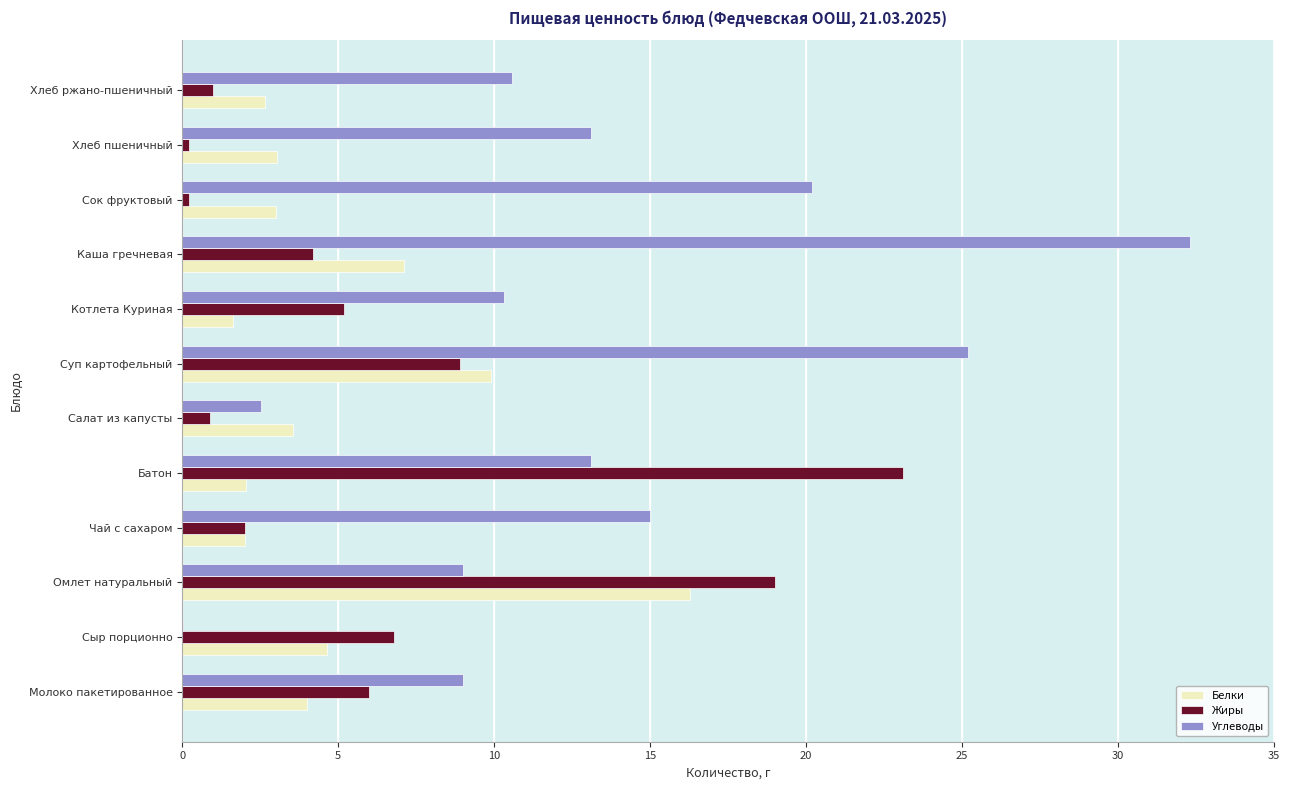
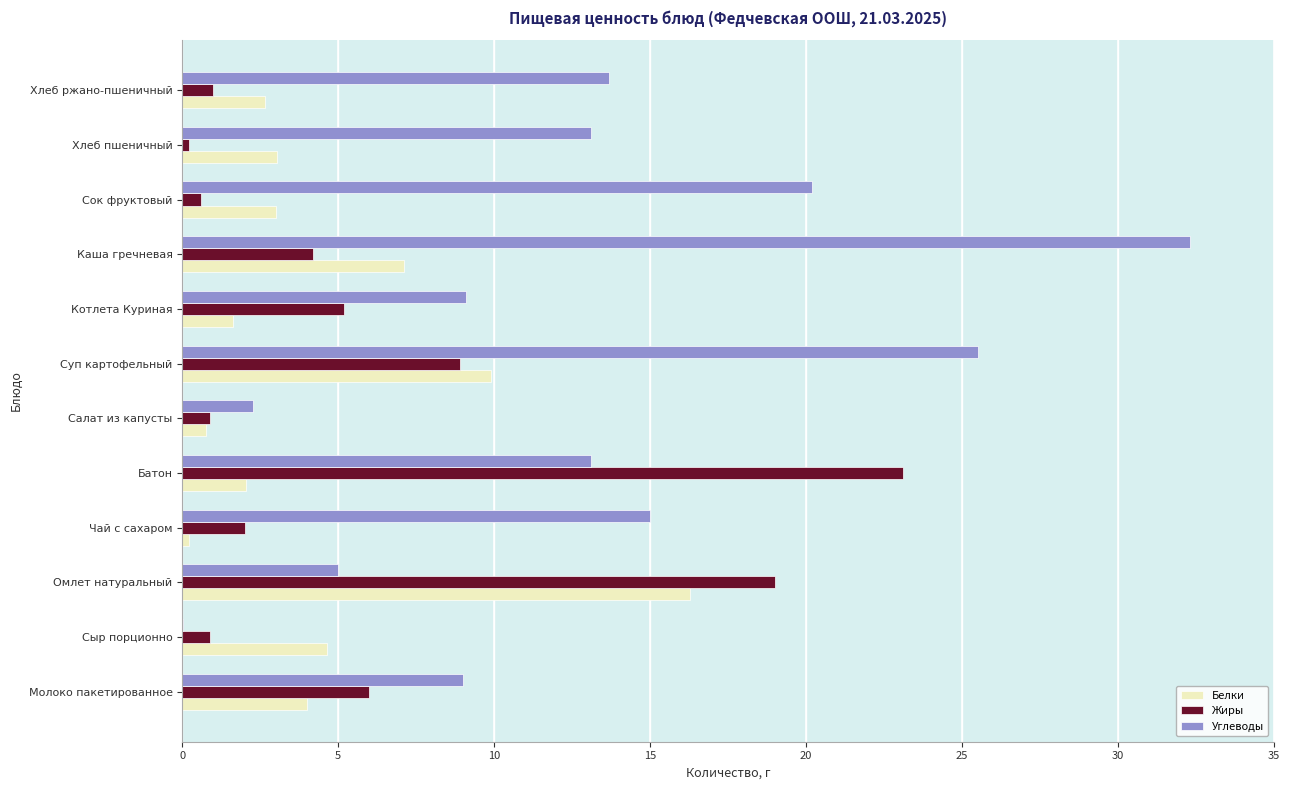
  {
    "Белки": {
      "Хлеб ржано-пшеничный": 2.6,
      "Хлеб пшеничный": 3.0,
      "Сок фруктовый": 3.0,
      "Каша гречневая": 7.1,
      "Котлета Куриная": 1.6,
      "Суп картофельный": 9.9,
-     "Салат из капусты": 3.6,
+     "Салат из капусты": 0.8,
      "Батон": 2.0,
-     "Чай с сахаром": 2.0,
+     "Чай с сахаром": 0.2,
      "Омлет натуральный": 16.3,
      "Сыр порционно": 4.6,
      "Молоко пакетированное": 4.0
    },
    "Жиры": {
      "Хлеб ржано-пшеничный": 1.0,
      "Хлеб пшеничный": 0.2,
-     "Сок фруктовый": 0.2,
+     "Сок фруктовый": 0.6,
      "Каша гречневая": 4.2,
      "Котлета Куриная": 5.2,
      "Суп картофельный": 8.9,
      "Салат из капусты": 0.9,
      "Батон": 23.1,
      "Чай с сахаром": 2.0,
      "Омлет натуральный": 19.0,
-     "Сыр порционно": 6.8,
+     "Сыр порционно": 0.9,
      "Молоко пакетированное": 6.0
    },
    "Углеводы": {
-     "Хлеб ржано-пшеничный": 10.6,
+     "Хлеб ржано-пшеничный": 13.7,
      "Хлеб пшеничный": 13.1,
      "Сок фруктовый": 20.2,
      "Каша гречневая": 32.3,
-     "Котлета Куриная": 10.3,
-     "Суп картофельный": 25.2,
-     "Салат из капусты": 2.5,
+     "Котлета Куриная": 9.1,
+     "Суп картофельный": 25.5,
+     "Салат из капусты": 2.3,
      "Батон": 13.1,
      "Чай с сахаром": 15.0,
-     "Омлет натуральный": 9,
+     "Омлет натуральный": 5,
      "Молоко пакетированное": 9.0
    }
  }
